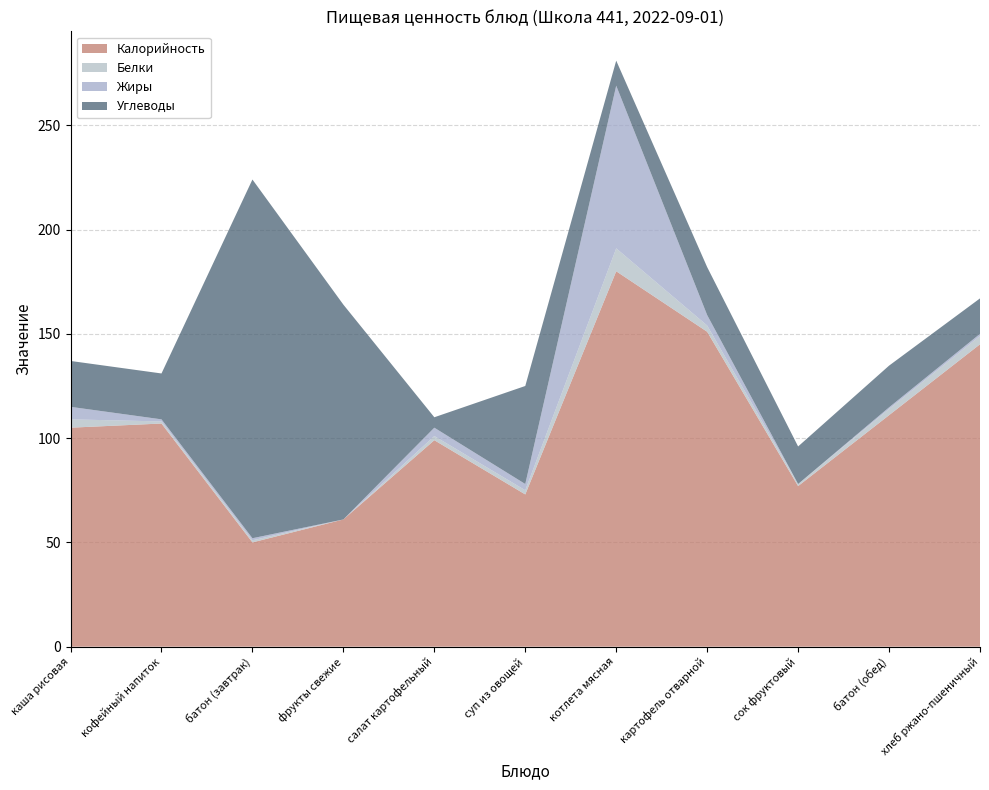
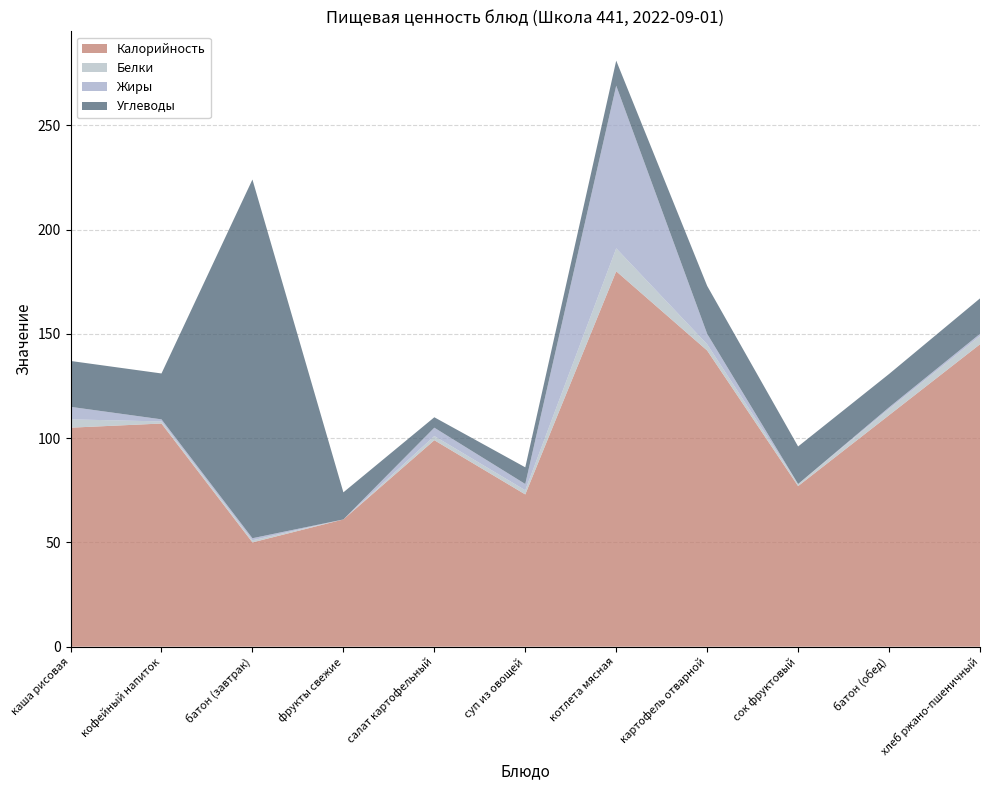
  {
    "Калорийность": {
      "каша рисовая": 105,
      "салат картофельный": 99,
      "суп из овощей": 73,
      "котлета мясная": 180,
-     "картофель отварной": 151,
+     "картофель отварной": 142,
      "батон (обед)": 111,
      "хлеб ржано-пшеничный": 145
    },
    "Углеводы": {
      "каша рисовая": 22,
      "кофейный напиток": 22,
      "батон (завтрак)": 172,
-     "фрукты свежие": 103,
+     "фрукты свежие": 13,
      "салат картофельный": 5,
-     "суп из овощей": 47,
+     "суп из овощей": 8,
      "котлета мясная": 12,
      "картофель отварной": 23,
      "сок фруктовый": 18,
-     "батон (обед)": 20,
+     "батон (обед)": 16,
      "хлеб ржано-пшеничный": 17
    }
  }
